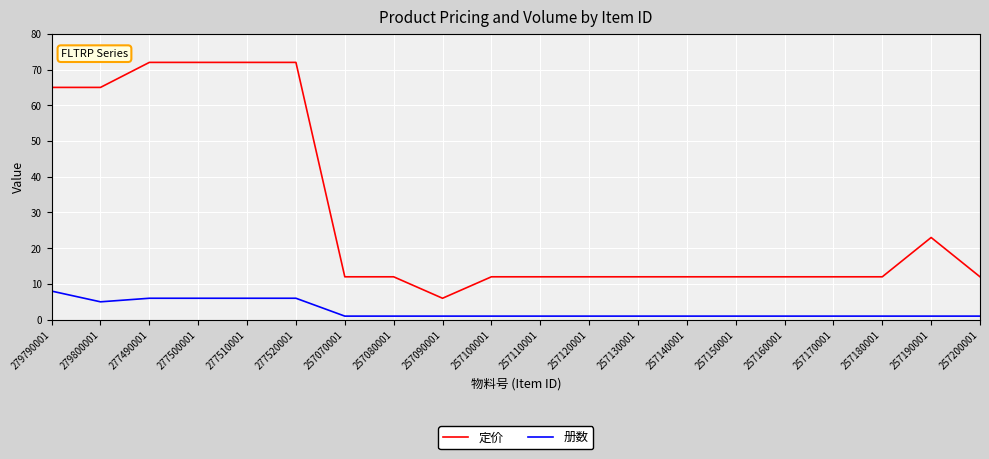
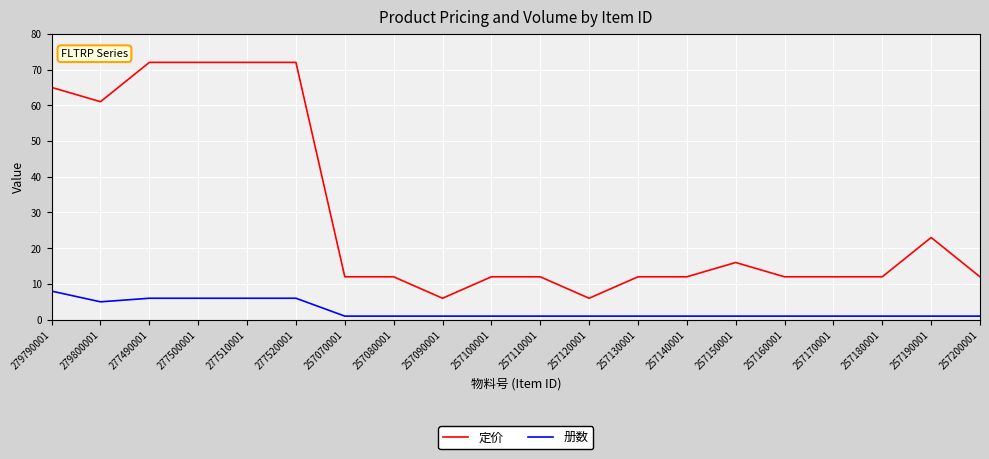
  {
    "定价": {
      "279790001": 65,
-     "279800001": 65,
+     "279800001": 61,
      "277490001": 72,
      "277500001": 72,
      "277510001": 72,
      "277520001": 72,
      "257070001": 12,
      "257080001": 12,
      "257090001": 6,
      "257100001": 12,
      "257110001": 12,
-     "257120001": 12,
+     "257120001": 6,
      "257130001": 12,
      "257140001": 12,
-     "257150001": 12,
+     "257150001": 16,
      "257160001": 12,
      "257170001": 12,
      "257180001": 12,
      "257190001": 23,
      "257200001": 12
    },
    "册数": {
      "279790001": 8,
      "279800001": 5,
      "277490001": 6,
      "277500001": 6,
      "277510001": 6,
      "277520001": 6,
      "257070001": 1,
      "257080001": 1,
      "257090001": 1,
      "257100001": 1,
      "257110001": 1,
      "257120001": 1,
      "257130001": 1,
      "257140001": 1,
      "257150001": 1,
      "257160001": 1,
      "257170001": 1,
      "257180001": 1,
      "257190001": 1,
      "257200001": 1
    }
  }
